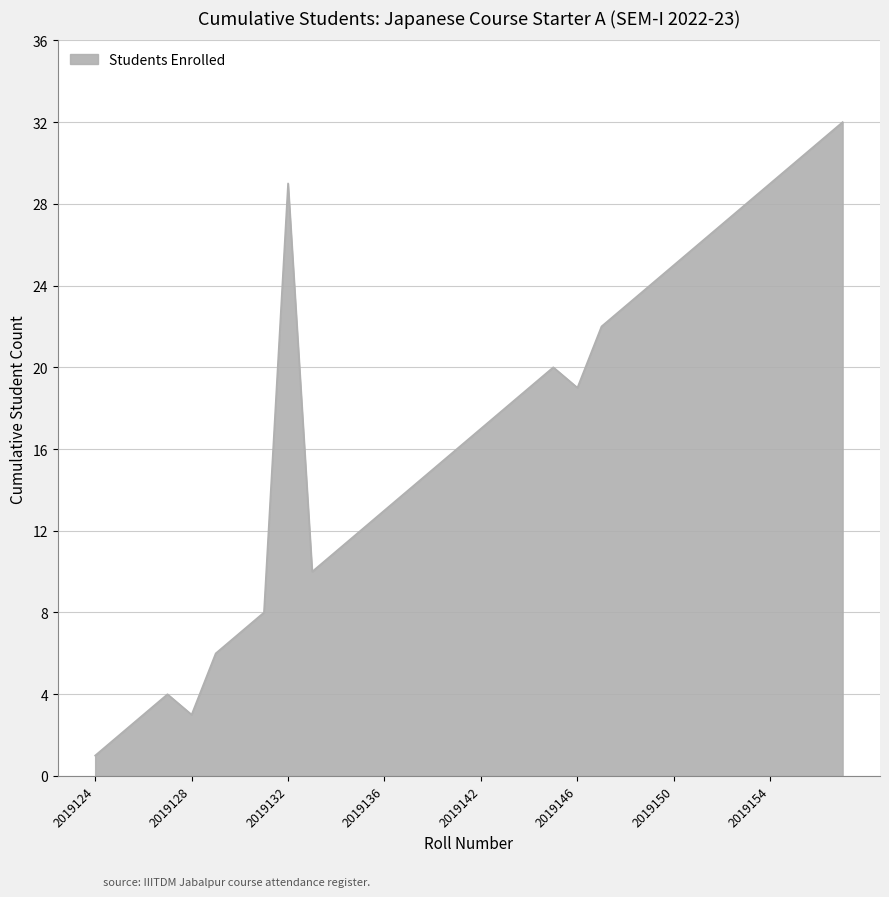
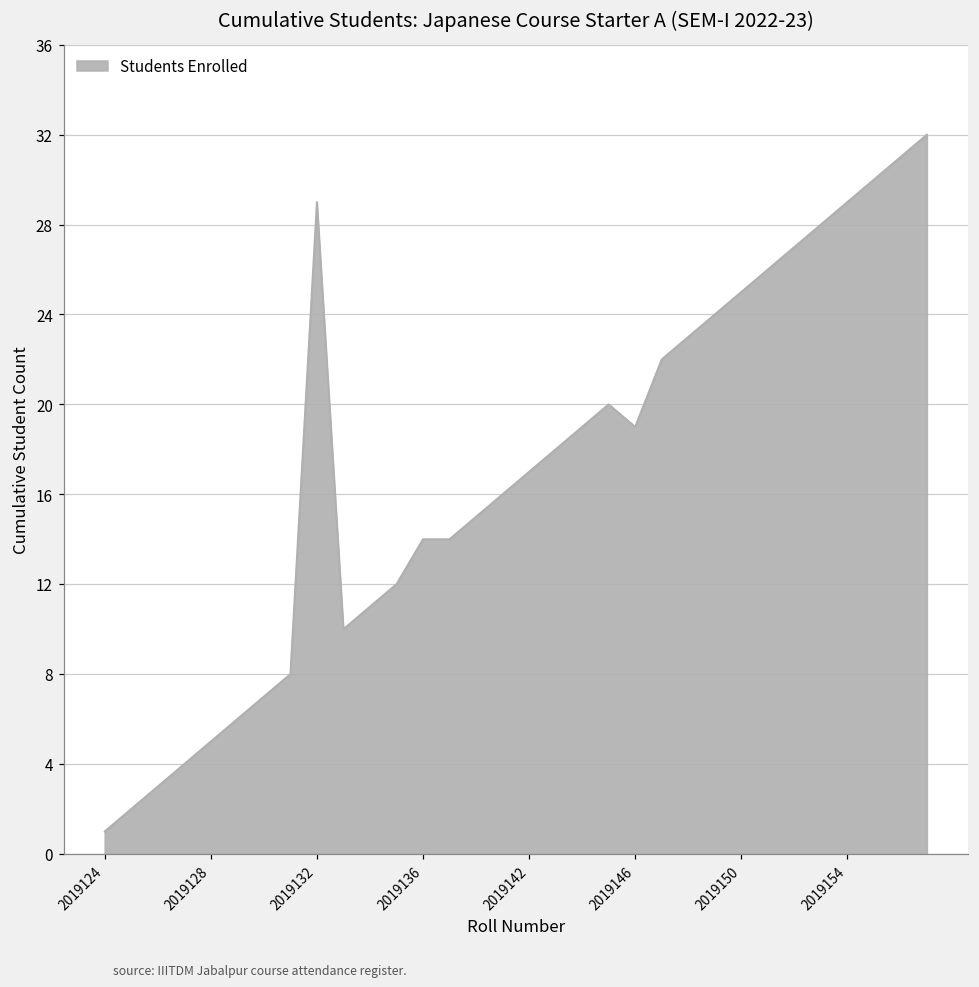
  {
    "2019124": 1,
-   "2019128": 3,
+   "2019128": 5,
    "2019132": 29,
-   "2019136": 13,
+   "2019136": 14,
    "2019142": 17,
    "2019146": 19,
    "2019150": 25,
    "2019154": 29
  }
